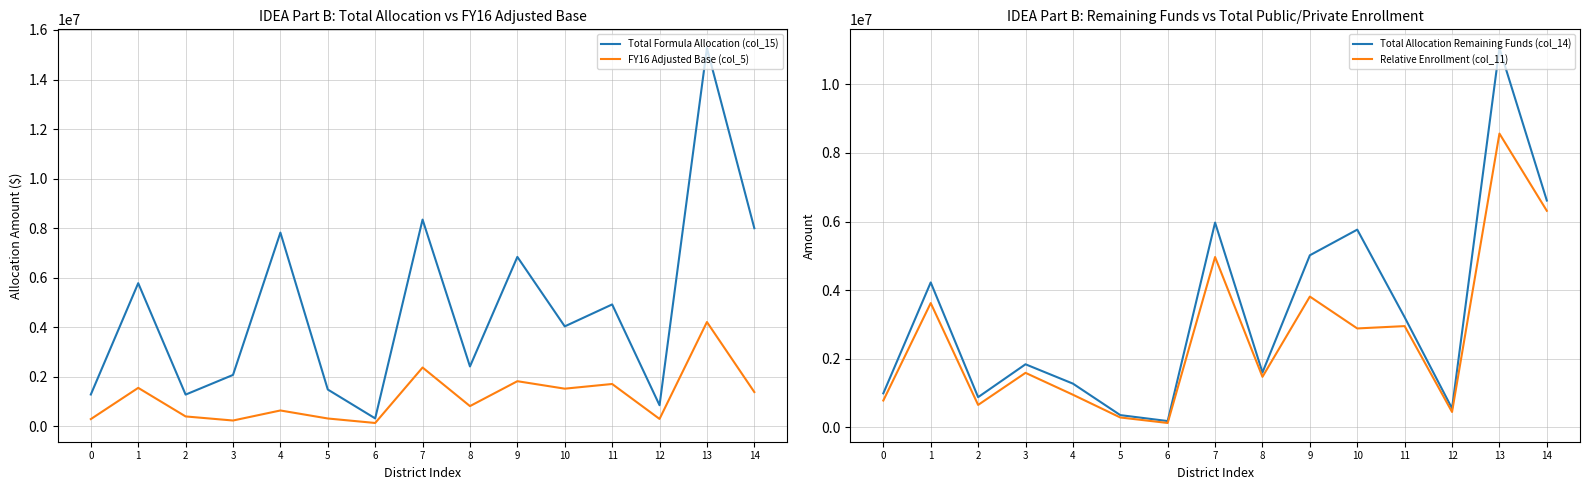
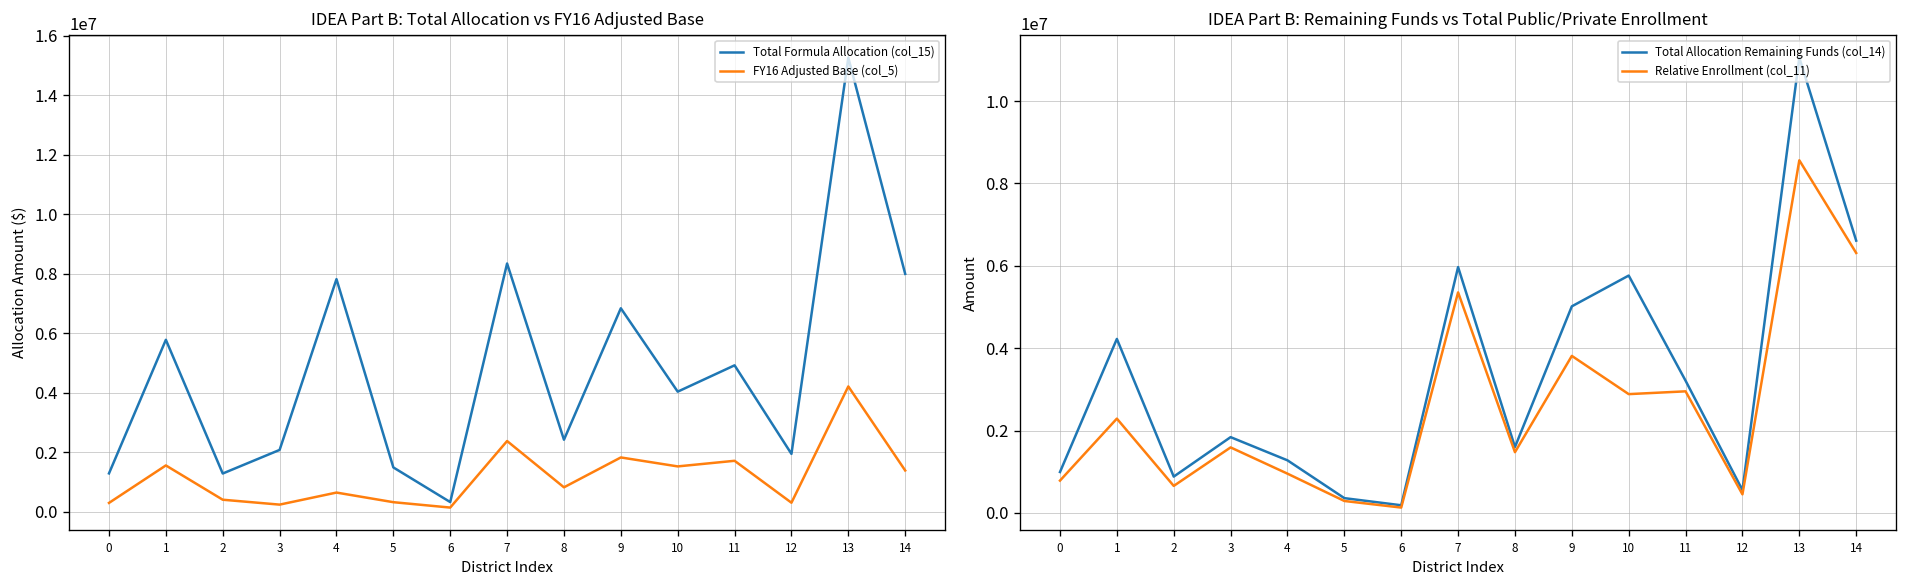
  {
    "IDEA Part B: Total Allocation vs FY16 Adjusted Base": {
      "Total Formula Allocation (col_15)": {
        "0": 1300000,
        "1": 5800000,
        "2": 1300000,
        "3": 2100000,
        "4": 7800000,
        "5": 1500000,
        "6": 300000,
        "7": 8300000,
        "8": 2400000,
        "9": 6800000,
        "10": 4000000,
        "11": 4900000,
-       "12": 900000,
+       "12": 1900000,
        "14": 8000000
      },
      "FY16 Adjusted Base (col_5)": {
        "0": 300000,
        "1": 1600000,
        "2": 400000,
        "3": 200000,
        "4": 600000,
        "5": 300000,
        "6": 100000,
        "7": 2400000,
        "8": 800000,
        "9": 1800000,
        "10": 1500000,
        "11": 1700000,
        "12": 300000,
        "13": 4200000,
        "14": 1400000
      }
    },
    "IDEA Part B: Remaining Funds vs Total Public/Private Enrollment": {
      "Total Allocation Remaining Funds (col_14)": {
        "0": 1000000,
        "1": 4200000,
        "2": 900000,
        "3": 1800000,
        "4": 1300000,
        "7": 6000000,
        "8": 1600000,
        "9": 5000000,
        "10": 5800000,
        "11": 3200000,
        "12": 600000,
        "14": 6600000
      },
      "Relative Enrollment (col_11)": {
        "0": 800000,
-       "1": 3600000,
+       "1": 2300000,
        "2": 700000,
        "3": 1600000,
        "4": 1000000,
-       "7": 5000000,
+       "7": 5400000,
        "8": 1500000,
        "9": 3800000,
        "10": 2900000,
        "11": 3000000,
        "12": 500000,
        "13": 8600000,
        "14": 6300000
      }
    }
  }
